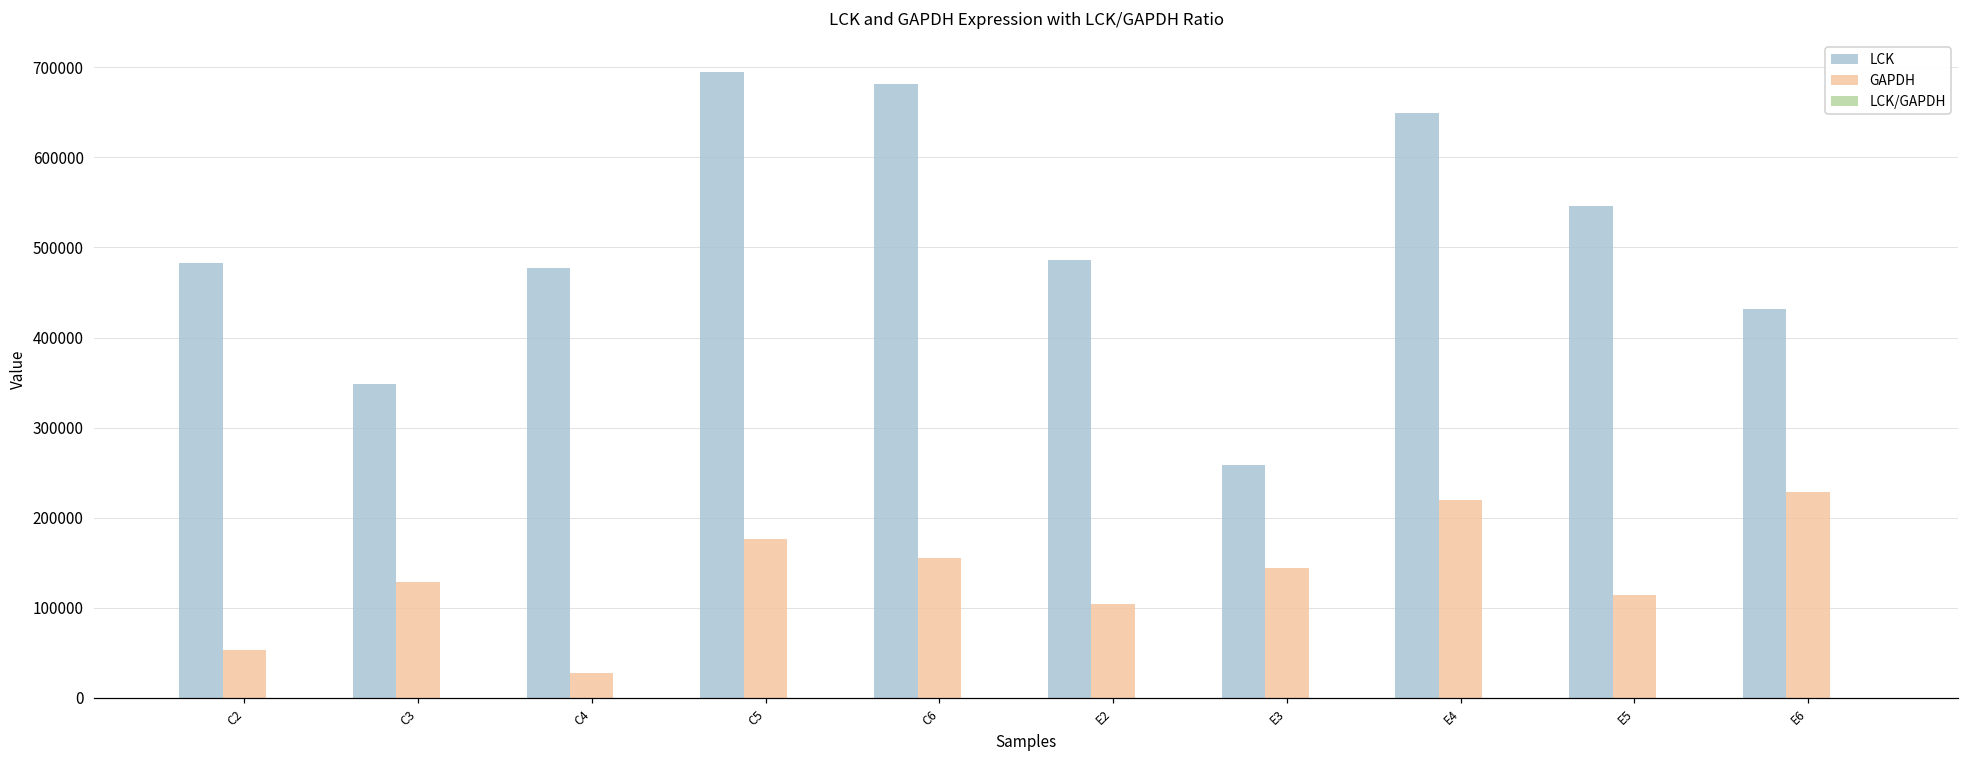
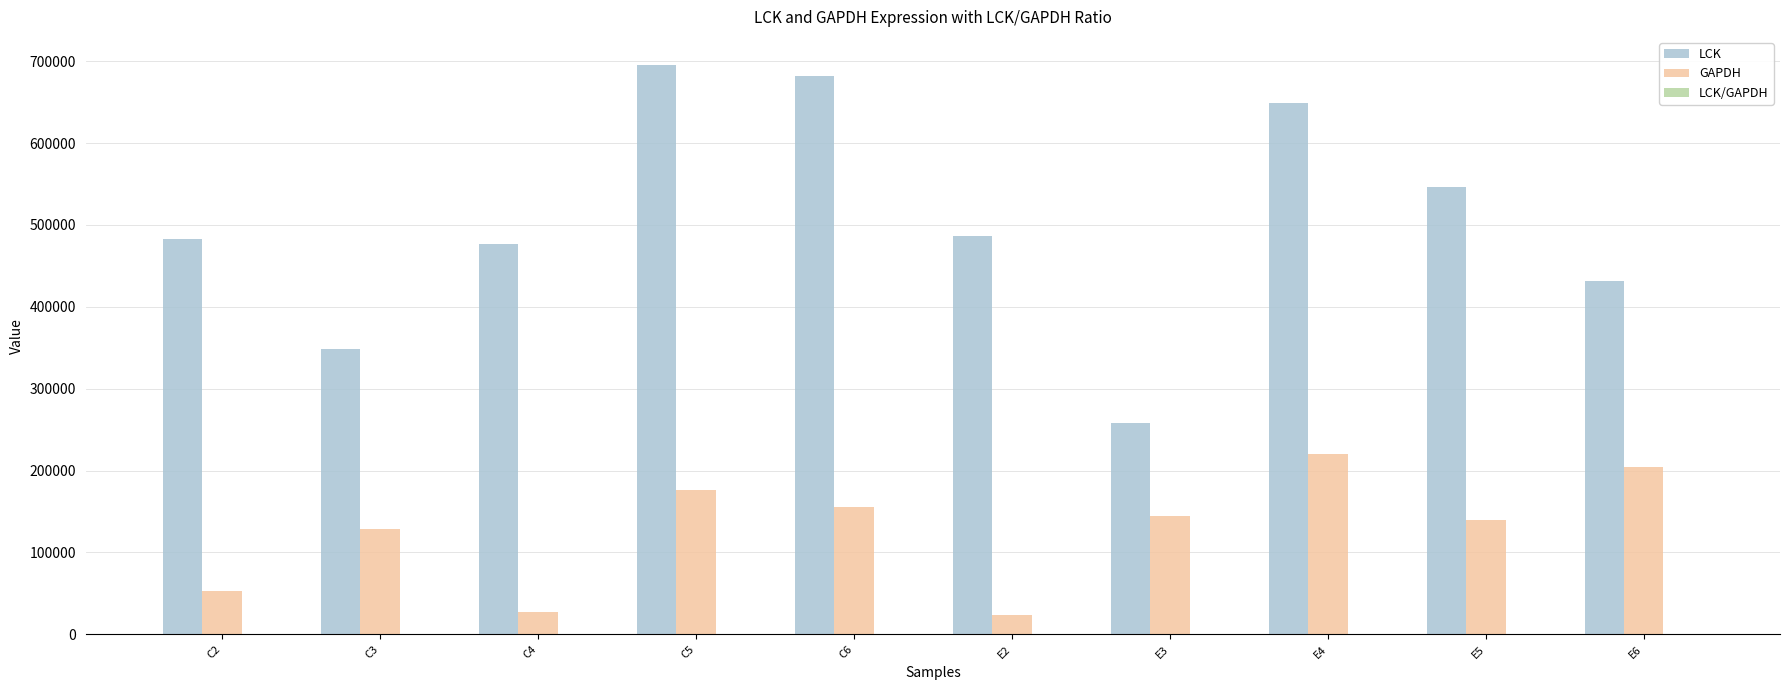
  {
    "GAPDH": {
      "C2": 50000,
      "C3": 130000,
      "C4": 30000,
      "C5": 180000,
      "C6": 160000,
-     "E2": 100000,
+     "E2": 20000,
      "E3": 140000,
      "E4": 220000,
-     "E5": 110000,
-     "E6": 230000
+     "E5": 140000,
+     "E6": 200000
    }
  }
